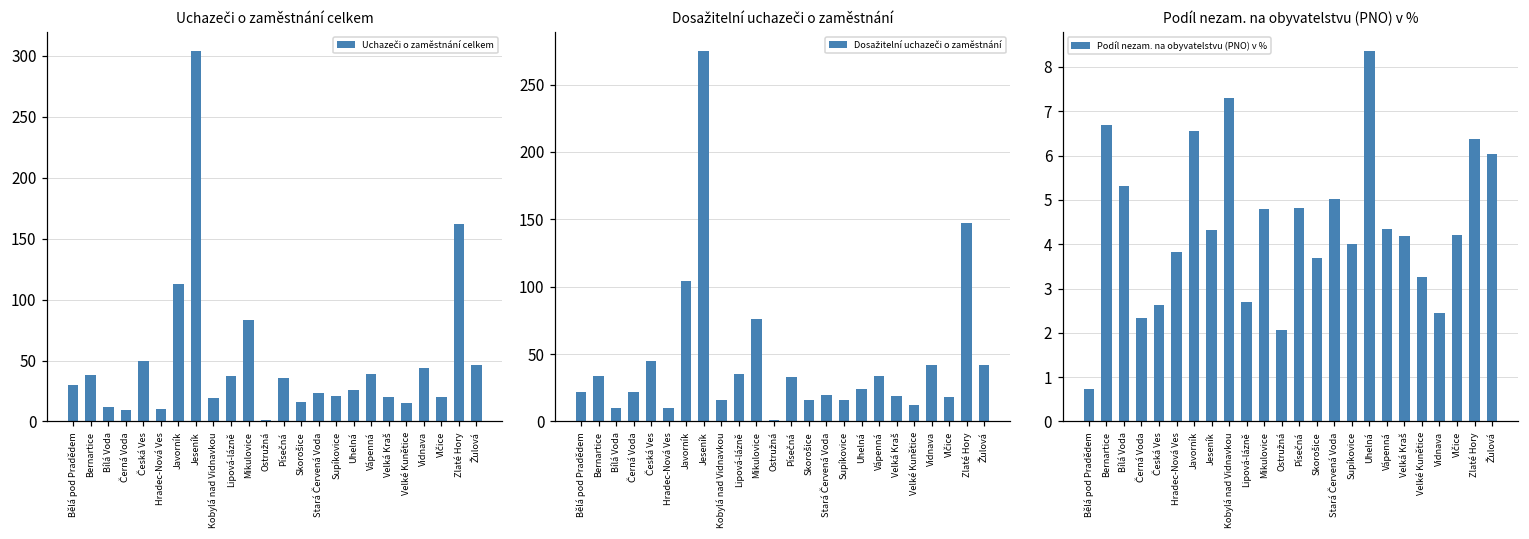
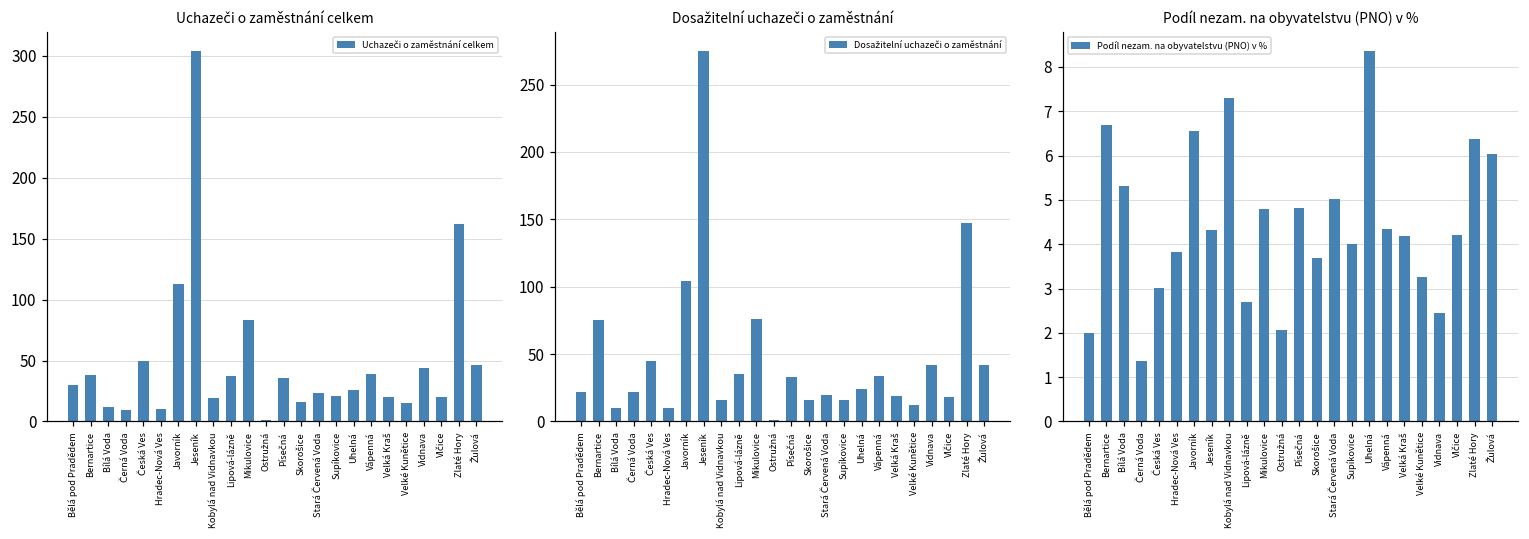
  {
    "Uchazeči o zaměstnání celkem": {
      "Bělá pod Pradědem": 30,
      "Bernartice": 38,
      "Bílá Voda": 12,
      "Černá Voda": 9,
      "Česká Ves": 50,
      "Hradec-Nová Ves": 10,
      "Javorník": 113,
      "Jeseník": 304,
      "Kobylá nad Vidnavkou": 19,
      "Lipová-lázně": 37,
      "Mikulovice": 83,
      "Písečná": 36,
      "Skorošice": 16,
      "Stará Červená Voda": 23,
      "Supíkovice": 21,
      "Uhelná": 26,
      "Vápenná": 39,
      "Velká Kraš": 20,
      "Velké Kunětice": 15,
      "Vidnava": 44,
      "Vlčice": 20,
      "Zlaté Hory": 162,
      "Žulová": 46
    },
    "Dosažitelní uchazeči o zaměstnání": {
      "Bělá pod Pradědem": 22,
-     "Bernartice": 34,
+     "Bernartice": 75,
      "Bílá Voda": 10,
      "Černá Voda": 22,
      "Česká Ves": 45,
      "Hradec-Nová Ves": 10,
      "Javorník": 104,
      "Jeseník": 275,
      "Kobylá nad Vidnavkou": 16,
      "Lipová-lázně": 35,
      "Mikulovice": 76,
      "Písečná": 33,
      "Skorošice": 16,
      "Stará Červená Voda": 20,
      "Supíkovice": 16,
      "Uhelná": 24,
      "Vápenná": 34,
      "Velká Kraš": 19,
      "Velké Kunětice": 12,
      "Vidnava": 42,
      "Vlčice": 18,
      "Zlaté Hory": 147,
      "Žulová": 42
    },
    "Podíl nezam. na obyvatelstvu (PNO) v %": {
-     "Bělá pod Pradědem": 0.7,
+     "Bělá pod Pradědem": 2.0,
      "Bernartice": 6.7,
      "Bílá Voda": 5.3,
-     "Černá Voda": 2.3,
-     "Česká Ves": 2.6,
+     "Černá Voda": 1.4,
+     "Česká Ves": 3.0,
      "Hradec-Nová Ves": 3.8,
      "Javorník": 6.5,
      "Jeseník": 4.3,
      "Kobylá nad Vidnavkou": 7.3,
      "Lipová-lázně": 2.7,
      "Mikulovice": 4.8,
      "Ostružná": 2.1,
      "Písečná": 4.8,
      "Skorošice": 3.7,
      "Stará Červená Voda": 5.0,
      "Supíkovice": 4.0,
      "Uhelná": 8.4,
      "Vápenná": 4.3,
      "Velká Kraš": 4.2,
      "Velké Kunětice": 3.3,
      "Vidnava": 2.5,
      "Vlčice": 4.2,
      "Zlaté Hory": 6.4,
      "Žulová": 6.0
    }
  }
